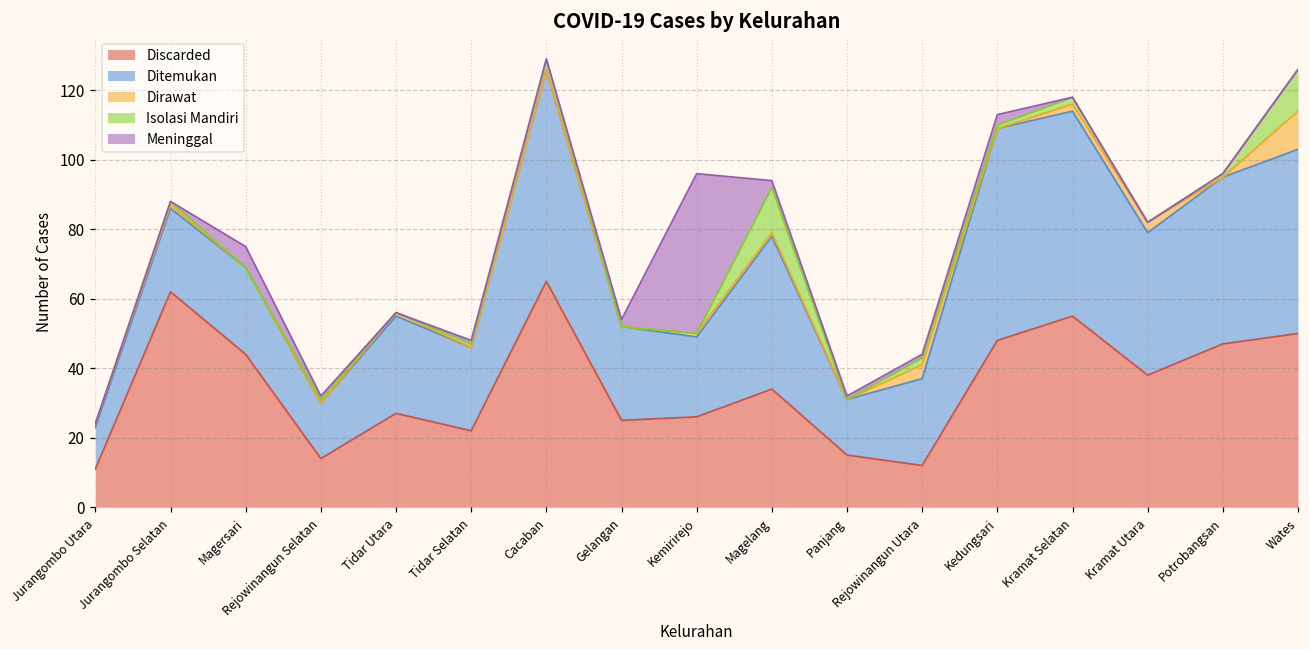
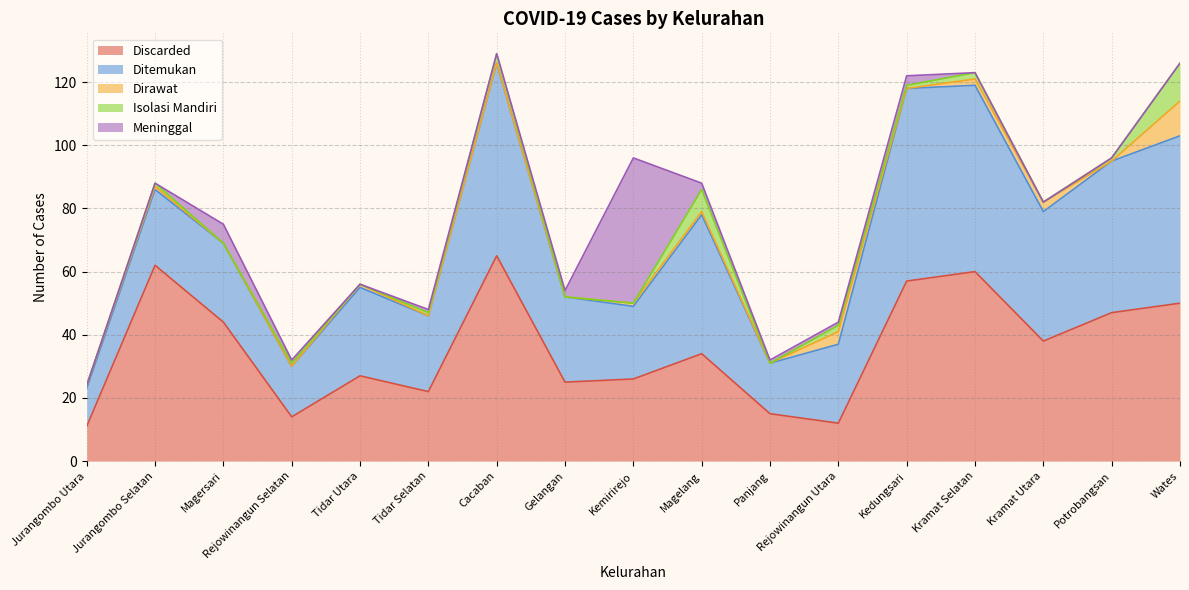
  {
    "Discarded": {
      "Jurangombo Utara": 11,
      "Jurangombo Selatan": 62,
      "Magersari": 44,
      "Rejowinangun Selatan": 14,
      "Tidar Utara": 27,
      "Tidar Selatan": 22,
      "Cacaban": 65,
      "Gelangan": 25,
      "Kemirirejo": 26,
      "Magelang": 34,
      "Panjang": 15,
      "Rejowinangun Utara": 12,
-     "Kedungsari": 48,
-     "Kramat Selatan": 55,
+     "Kedungsari": 57,
+     "Kramat Selatan": 60,
      "Kramat Utara": 38,
      "Potrobangsan": 47,
      "Wates": 50
    },
    "Ditemukan": {
      "Jurangombo Utara": 12,
      "Jurangombo Selatan": 24,
      "Tidar Utara": 28,
      "Kemirirejo": 23,
      "Magelang": 44,
      "Rejowinangun Utara": 25,
      "Kramat Selatan": 59,
      "Kramat Utara": 41,
      "Wates": 53
    },
    "Dirawat": {
      "Jurangombo Selatan": 1,
      "Magelang": 1,
      "Rejowinangun Utara": 4,
      "Kramat Selatan": 2,
      "Wates": 11
    },
    "Isolasi Mandiri": {
      "Rejowinangun Selatan": 1,
      "Tidar Selatan": 1,
-     "Magelang": 13,
+     "Magelang": 7,
      "Rejowinangun Utara": 2,
      "Kedungsari": 1
    },
    "Meninggal": {
      "Magersari": 6,
      "Rejowinangun Selatan": 1,
      "Tidar Selatan": 1,
      "Gelangan": 2,
      "Kemirirejo": 46,
      "Magelang": 2,
      "Panjang": 1,
      "Rejowinangun Utara": 1,
      "Kedungsari": 3
    }
  }
